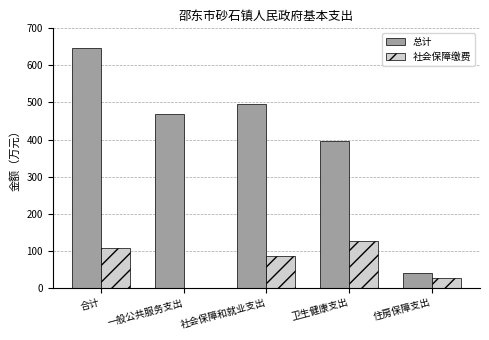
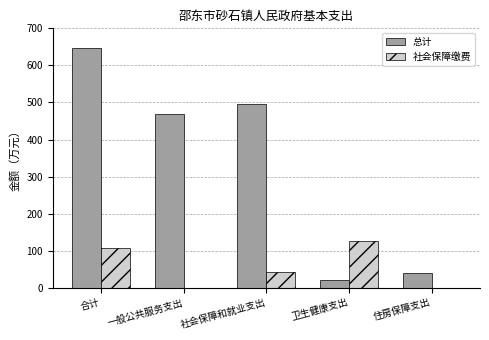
  {
    "总计": {
      "合计": 650,
      "一般公共服务支出": 470,
      "社会保障和就业支出": 500,
-     "卫生健康支出": 400,
+     "卫生健康支出": 20,
      "住房保障支出": 40
    },
    "社会保障缴费": {
      "合计": 110,
      "一般公共服务支出": 0,
-     "社会保障和就业支出": 90,
+     "社会保障和就业支出": 40,
      "卫生健康支出": 130,
-     "住房保障支出": 30
+     "住房保障支出": 0
    }
  }
